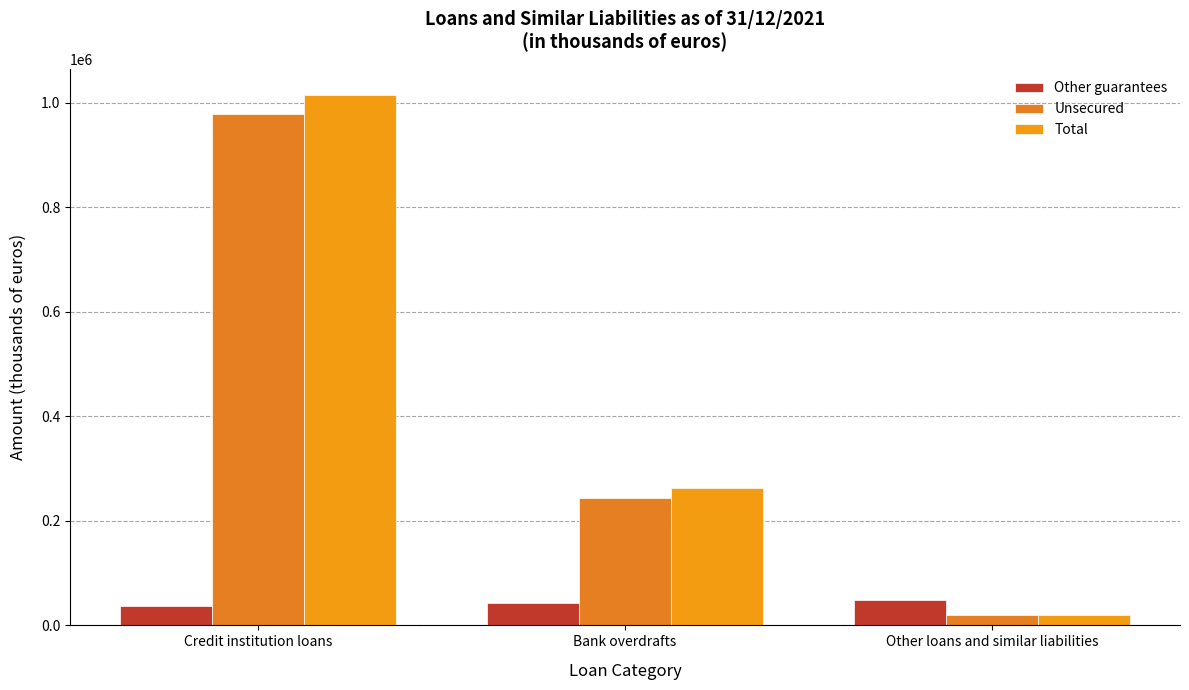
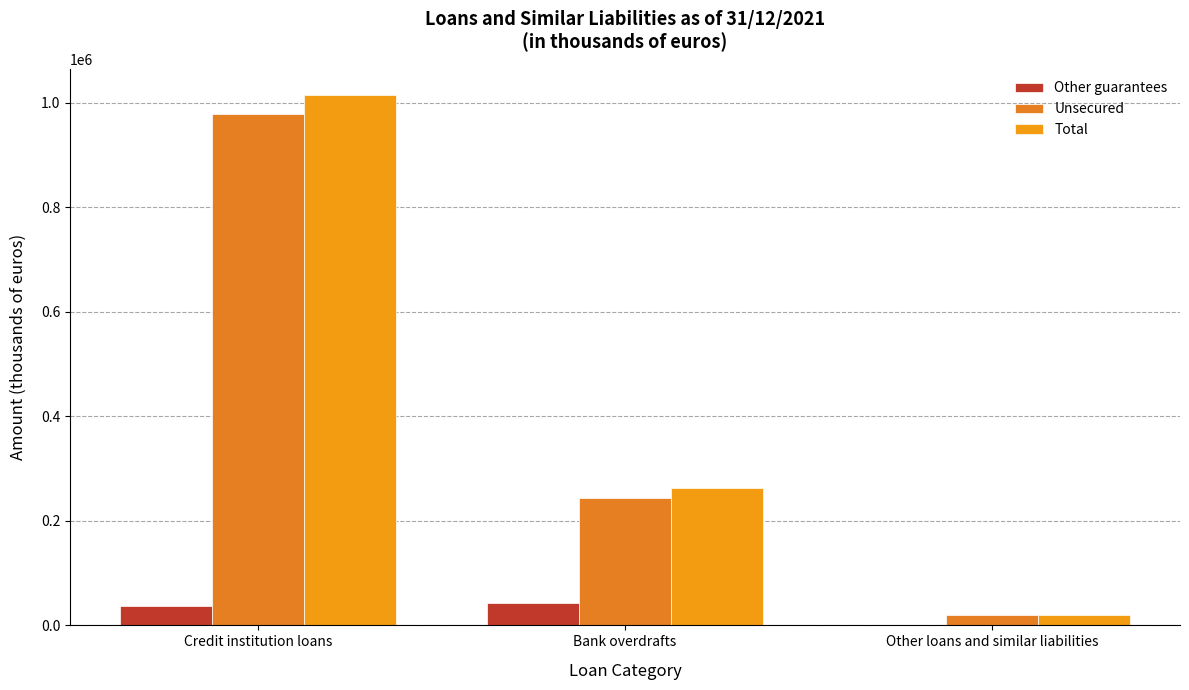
  {
    "Other guarantees": {
      "Credit institution loans": 40000,
      "Bank overdrafts": 40000,
-     "Other loans and similar liabilities": 50000
+     "Other loans and similar liabilities": 0
    }
  }
